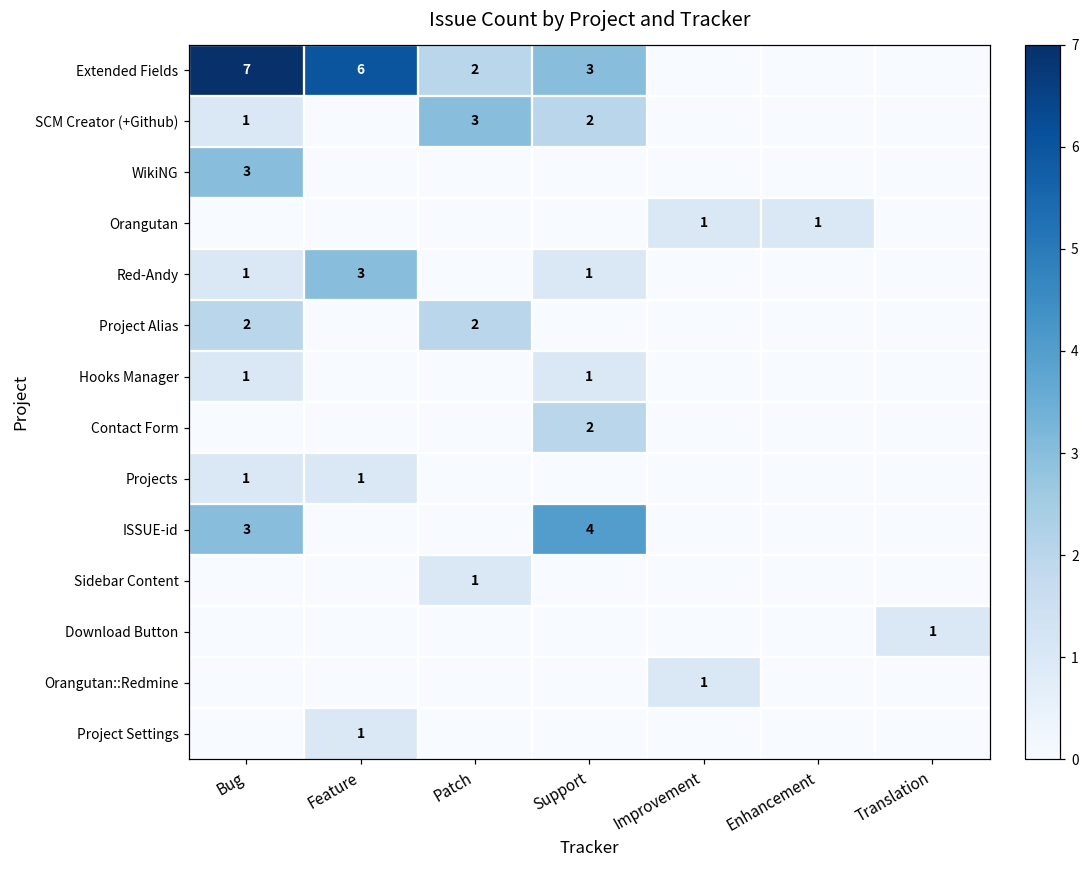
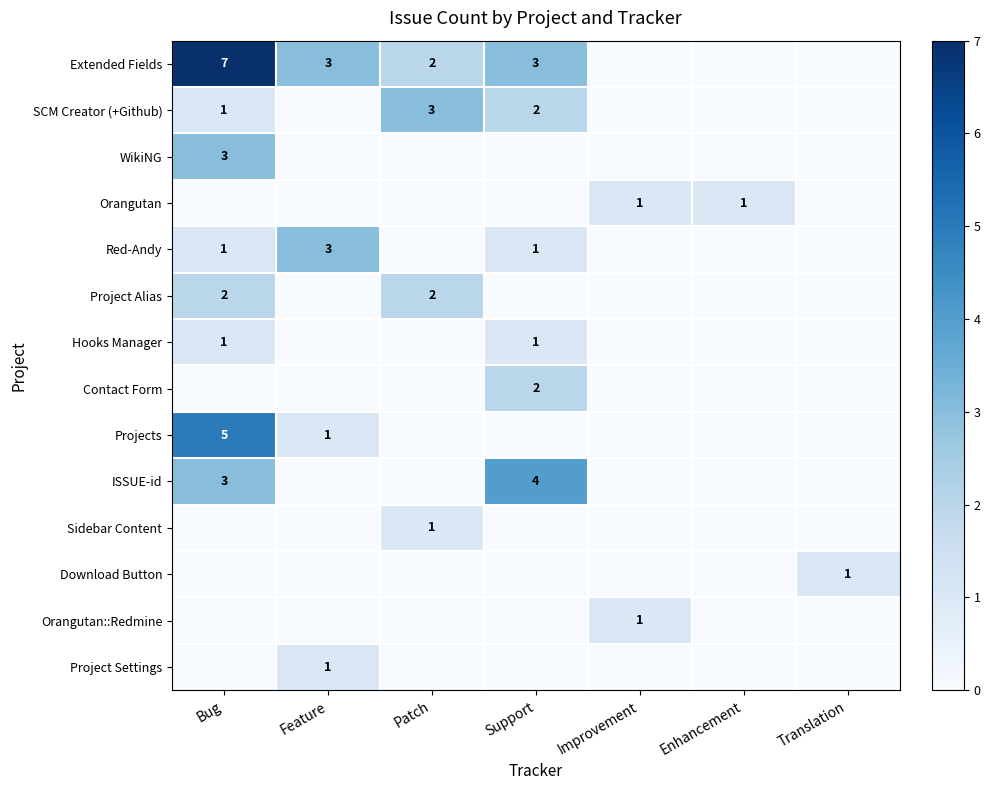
  {
    "Extended Fields": {
      "Bug": 7,
-     "Feature": 6,
+     "Feature": 3,
      "Patch": 2,
      "Support": 3
    },
    "SCM Creator (+Github)": {
      "Bug": 1,
      "Patch": 3,
      "Support": 2
    },
    "WikiNG": {
      "Bug": 3
    },
    "Orangutan": {
      "Improvement": 1,
      "Enhancement": 1
    },
    "Red-Andy": {
      "Bug": 1,
      "Feature": 3,
      "Support": 1
    },
    "Project Alias": {
      "Bug": 2,
      "Patch": 2
    },
    "Hooks Manager": {
      "Bug": 1,
      "Support": 1
    },
    "Contact Form": {
      "Support": 2
    },
    "Projects": {
-     "Bug": 1,
+     "Bug": 5,
      "Feature": 1
    },
    "ISSUE-id": {
      "Bug": 3,
      "Support": 4
    },
    "Sidebar Content": {
      "Patch": 1
    },
    "Download Button": {
      "Translation": 1
    },
    "Orangutan::Redmine": {
      "Improvement": 1
    },
    "Project Settings": {
      "Feature": 1
    }
  }
